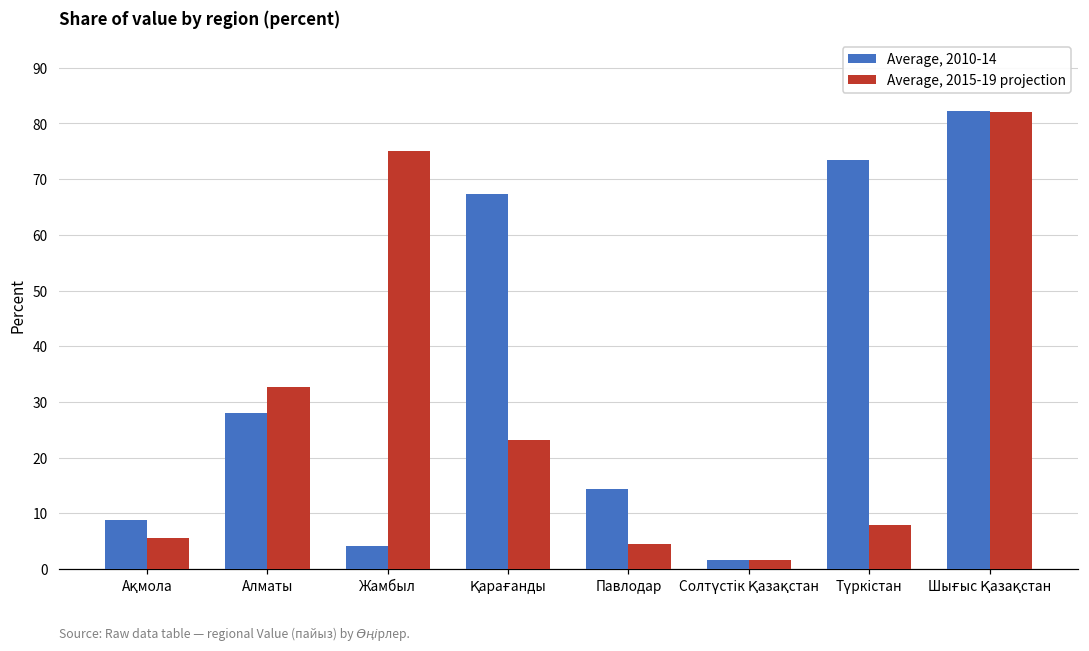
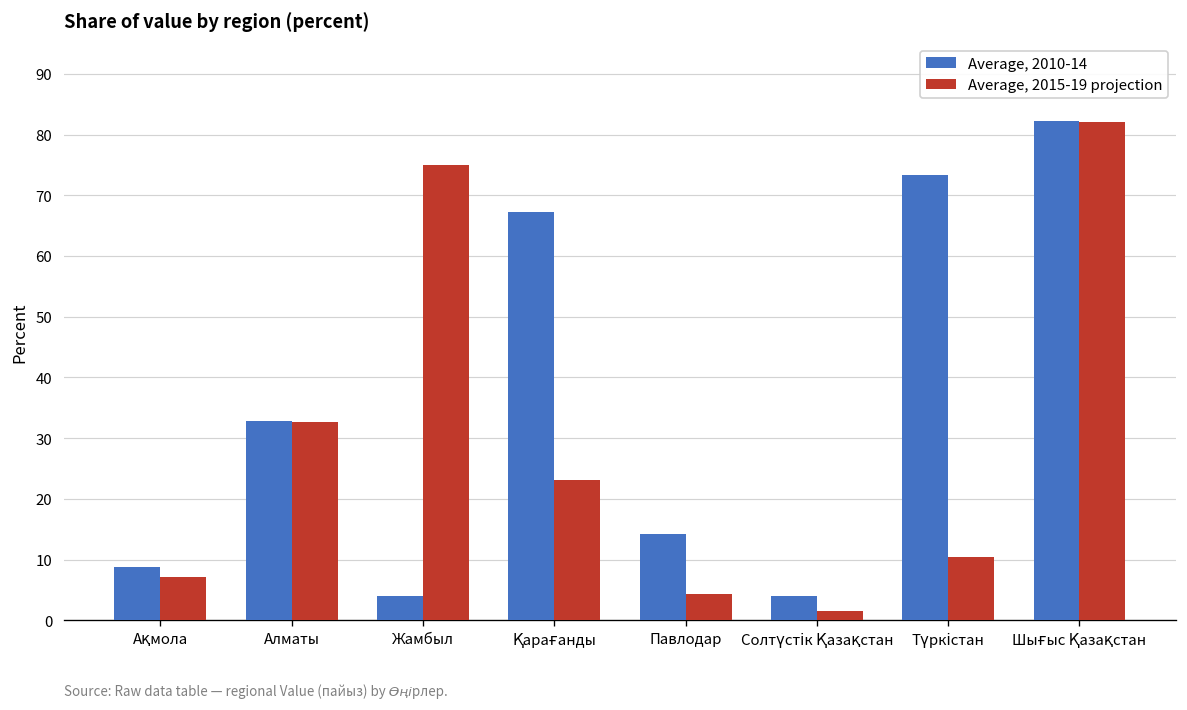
  {
    "Average, 2010-14": {
      "Ақмола": 9,
-     "Алматы": 28,
+     "Алматы": 33,
      "Жамбыл": 4,
      "Қарағанды": 67,
      "Павлодар": 14,
-     "Солтүстік Қазақстан": 2,
+     "Солтүстік Қазақстан": 4,
      "Түркістан": 73,
      "Шығыс Қазақстан": 82
    },
    "Average, 2015-19 projection": {
-     "Ақмола": 6,
+     "Ақмола": 7,
      "Алматы": 33,
      "Жамбыл": 75,
      "Қарағанды": 23,
      "Павлодар": 4,
      "Солтүстік Қазақстан": 2,
-     "Түркістан": 8,
+     "Түркістан": 10,
      "Шығыс Қазақстан": 82
    }
  }
